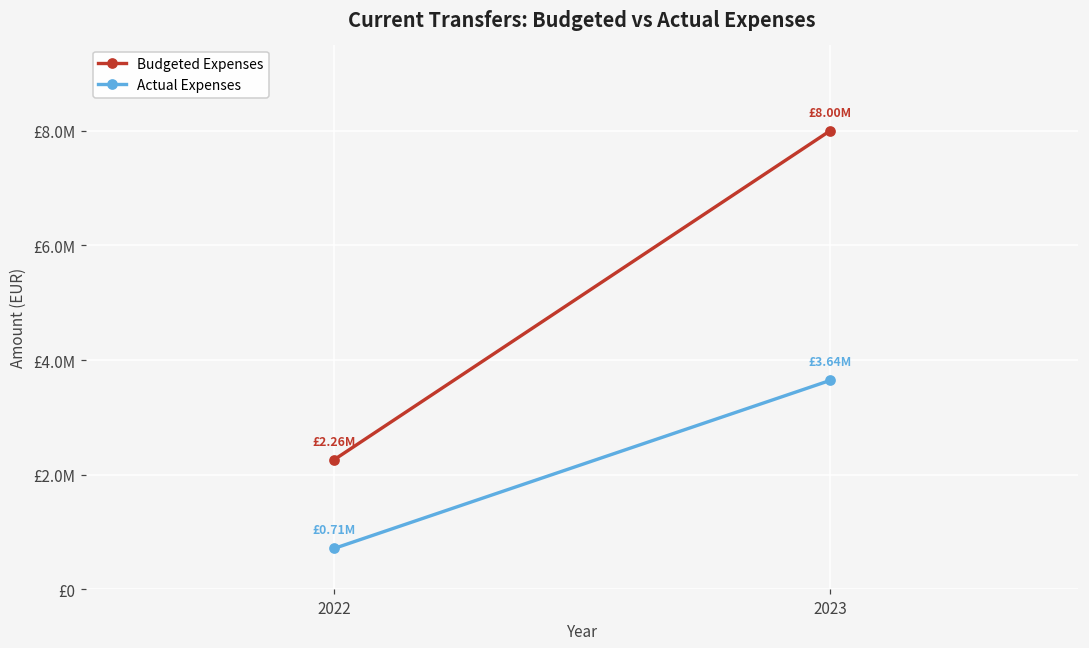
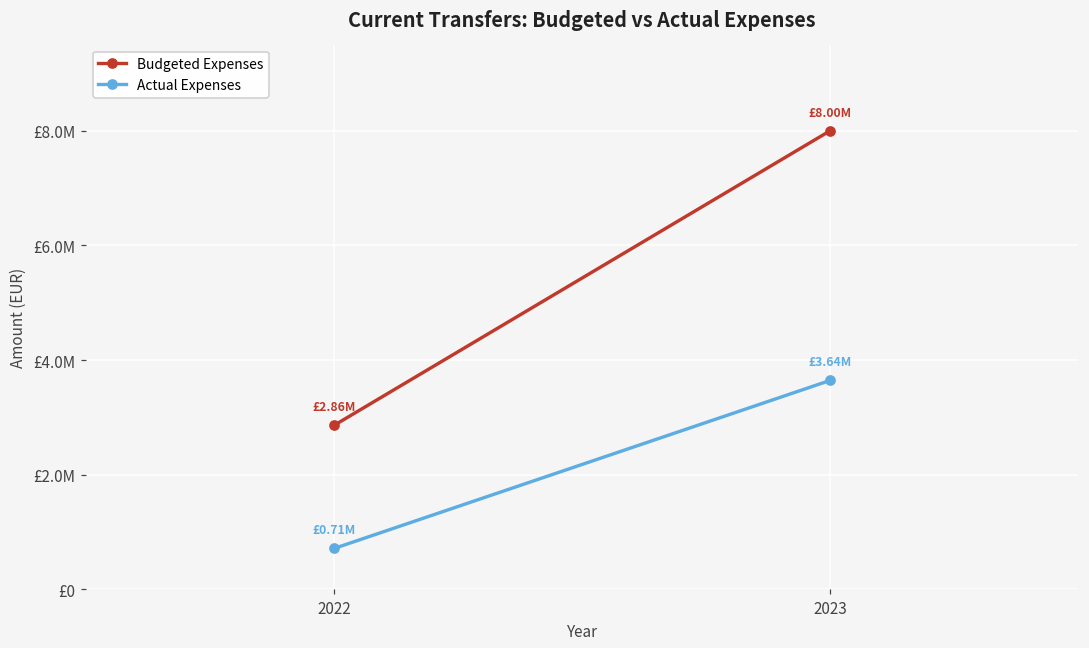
  {
    "Budgeted Expenses": {
-     "2022": "£2.26M",
+     "2022": "£2.86M",
      "2023": "£8.00M"
    },
    "Actual Expenses": {
      "2022": "£0.71M",
      "2023": "£3.64M"
    }
  }
